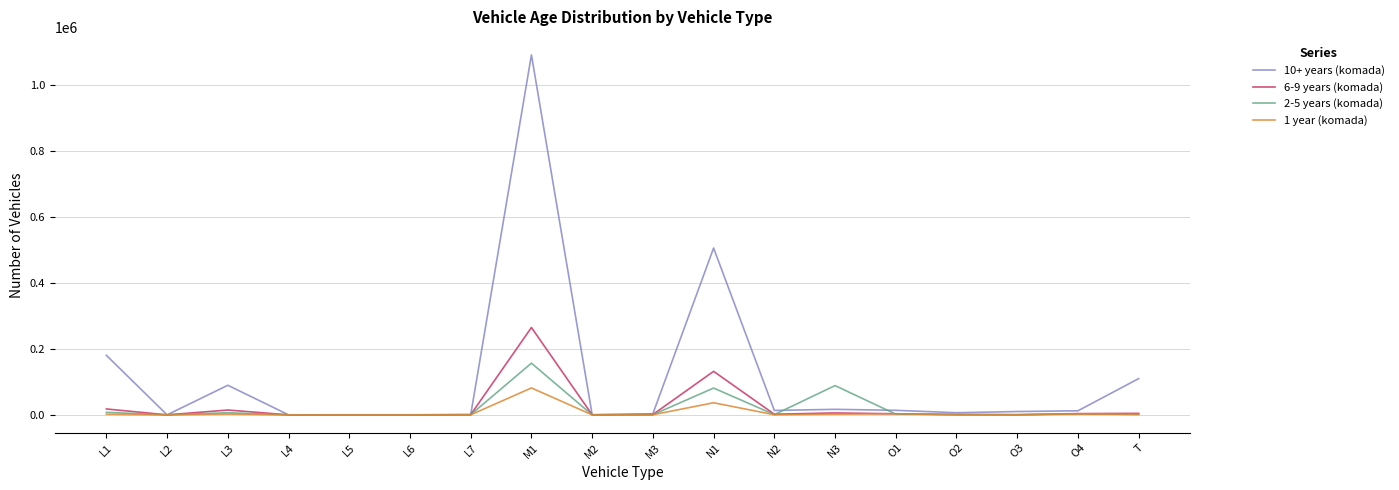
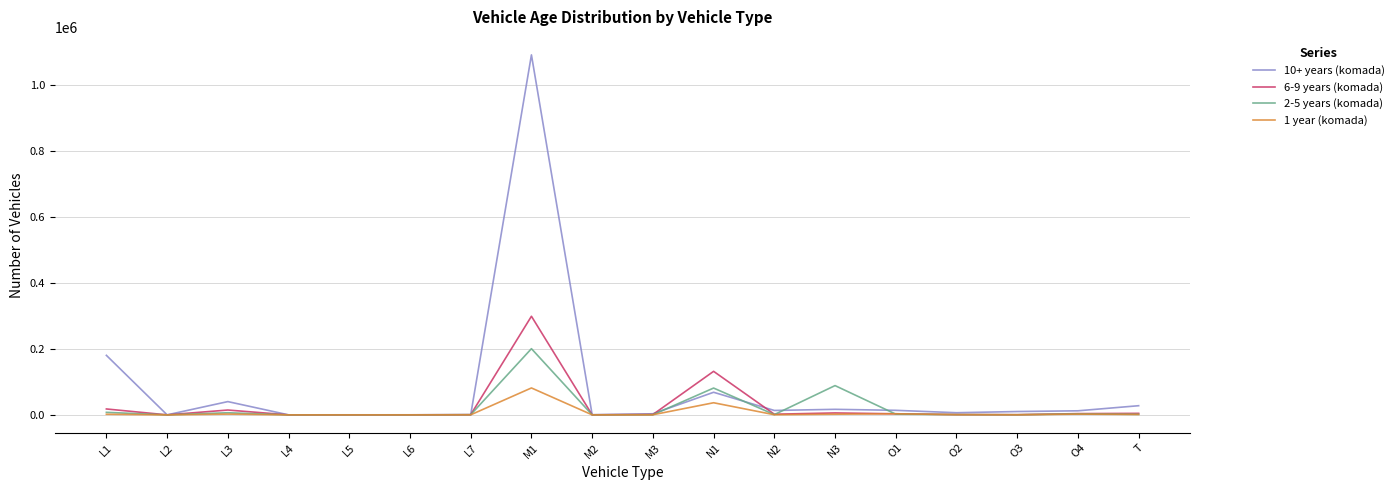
  {
    "10+ years (komada)": {
      "L1": 180000,
-     "L3": 90000,
+     "L3": 40000,
      "M1": 1090000,
-     "N1": 510000,
+     "N1": 70000,
      "N2": 10000,
      "N3": 20000,
      "O1": 10000,
      "O3": 10000,
      "O4": 10000,
-     "T": 110000
+     "T": 30000
    },
    "6-9 years (komada)": {
      "L1": 20000,
      "L3": 10000,
-     "M1": 260000,
+     "M1": 300000,
      "N1": 130000
    },
    "2-5 years (komada)": {
-     "M1": 160000,
+     "M1": 200000,
      "N1": 80000,
      "N3": 90000
    },
    "1 year (komada)": {
      "M1": 80000,
      "N1": 40000
    }
  }
